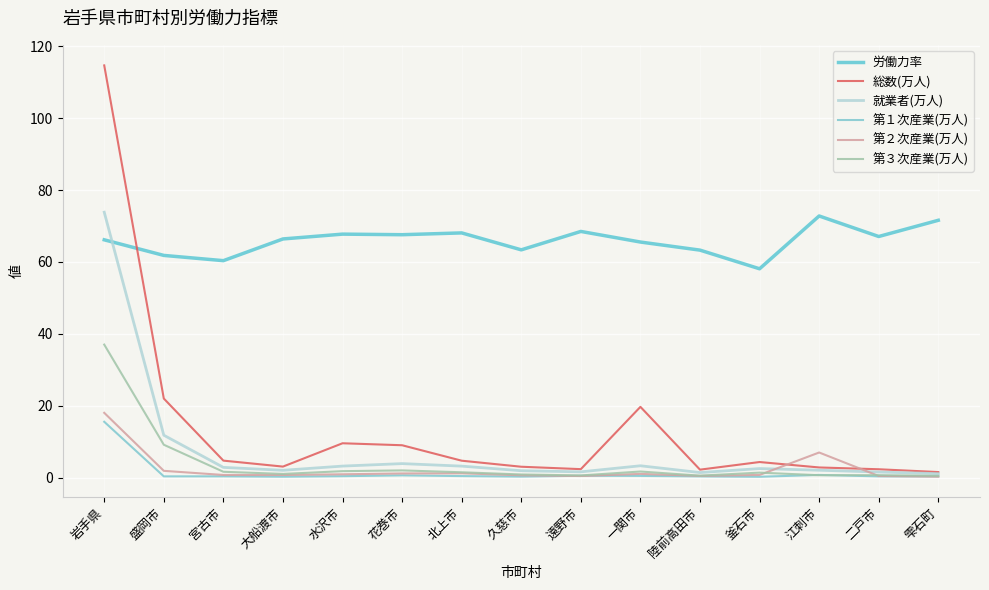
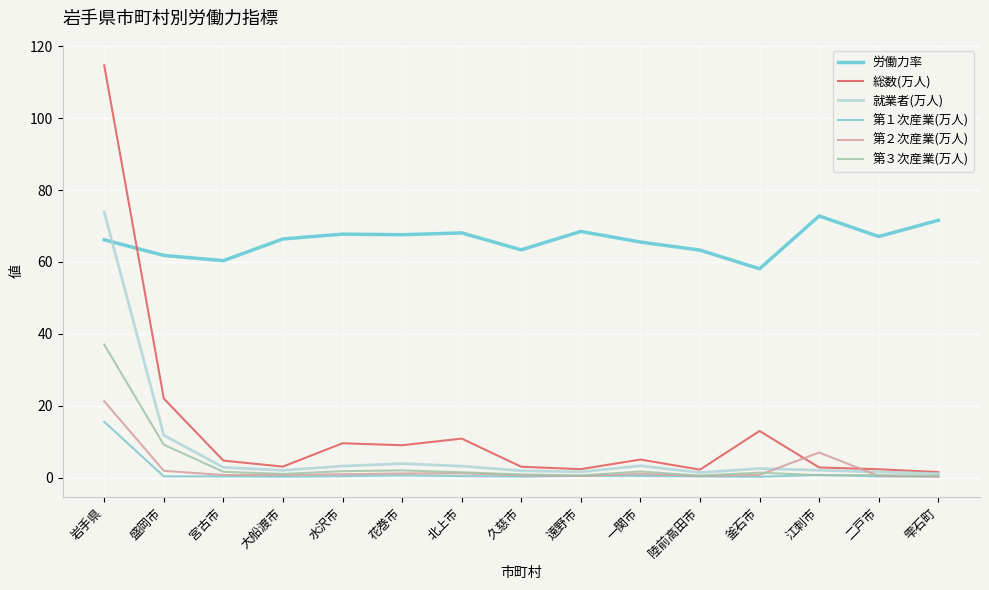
  {
    "総数(万人)": {
      "岩手県": 115,
      "盛岡市": 22,
      "宮古市": 5,
      "大船渡市": 3,
      "水沢市": 10,
      "花巻市": 9,
-     "北上市": 5,
+     "北上市": 11,
      "久慈市": 3,
      "遠野市": 2,
-     "一関市": 20,
+     "一関市": 5,
      "陸前高田市": 2,
-     "釜石市": 4,
+     "釜石市": 13,
      "江刺市": 3,
      "二戸市": 2
    },
    "第２次産業(万人)": {
-     "岩手県": 18,
+     "岩手県": 21,
      "盛岡市": 2,
      "江刺市": 7
    }
  }
